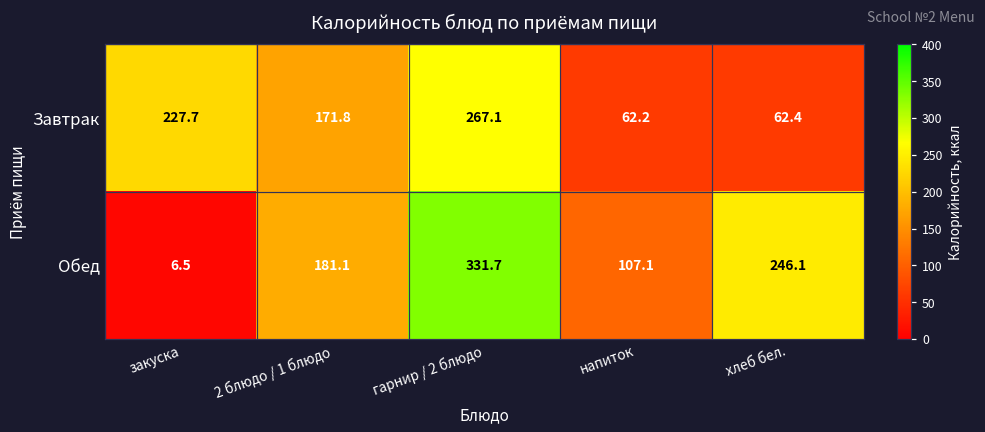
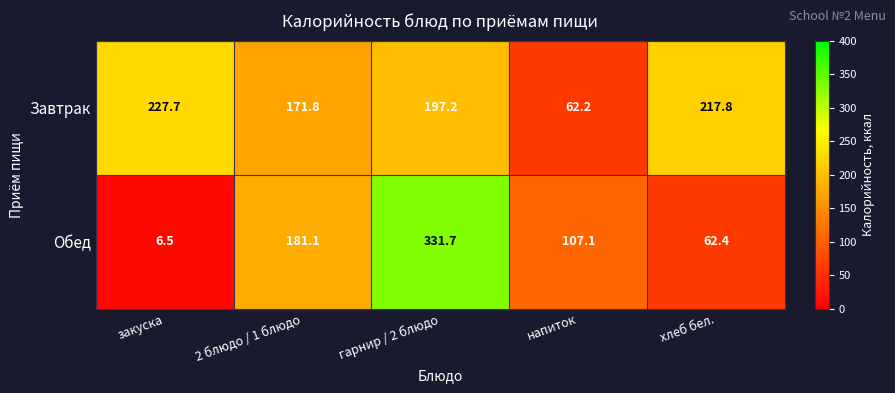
  {
    "Завтрак": {
      "закуска": 227.7,
      "2 блюдо / 1 блюдо": 171.8,
-     "гарнир / 2 блюдо": 267.1,
+     "гарнир / 2 блюдо": 197.2,
      "напиток": 62.2,
-     "хлеб бел.": 62.4
+     "хлеб бел.": 217.8
    },
    "Обед": {
      "закуска": 6.5,
      "2 блюдо / 1 блюдо": 181.1,
      "гарнир / 2 блюдо": 331.7,
      "напиток": 107.1,
-     "хлеб бел.": 246.1
+     "хлеб бел.": 62.4
    }
  }
